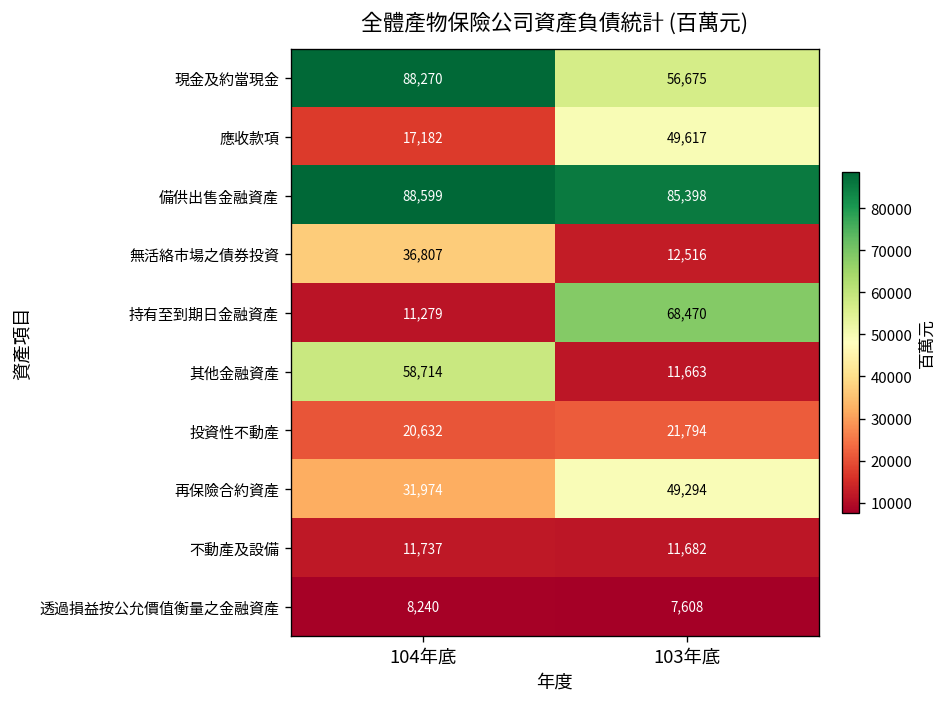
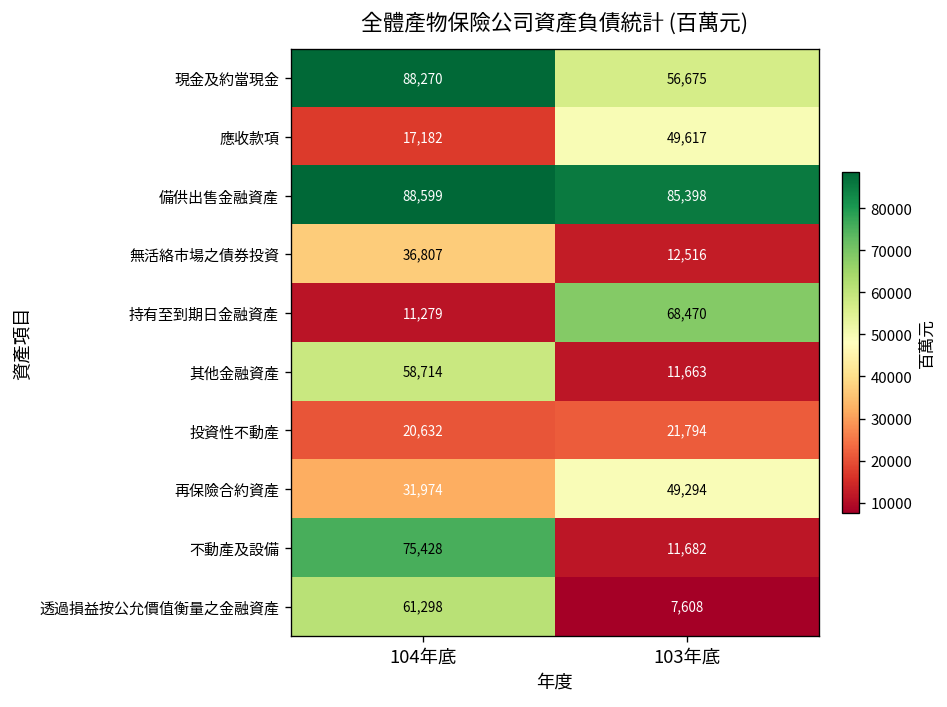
  {
    "現金及約當現金": {
      "104年底": "88,270",
      "103年底": "56,675"
    },
    "應收款項": {
      "104年底": "17,182",
      "103年底": "49,617"
    },
    "備供出售金融資產": {
      "104年底": "88,599",
      "103年底": "85,398"
    },
    "無活絡市場之債券投資": {
      "104年底": "36,807",
      "103年底": "12,516"
    },
    "持有至到期日金融資產": {
      "104年底": "11,279",
      "103年底": "68,470"
    },
    "其他金融資產": {
      "104年底": "58,714",
      "103年底": "11,663"
    },
    "投資性不動產": {
      "104年底": "20,632",
      "103年底": "21,794"
    },
    "再保險合約資產": {
      "104年底": "31,974",
      "103年底": "49,294"
    },
    "不動產及設備": {
-     "104年底": "11,737",
+     "104年底": "75,428",
      "103年底": "11,682"
    },
    "透過損益按公允價值衡量之金融資產": {
-     "104年底": "8,240",
+     "104年底": "61,298",
      "103年底": "7,608"
    }
  }
